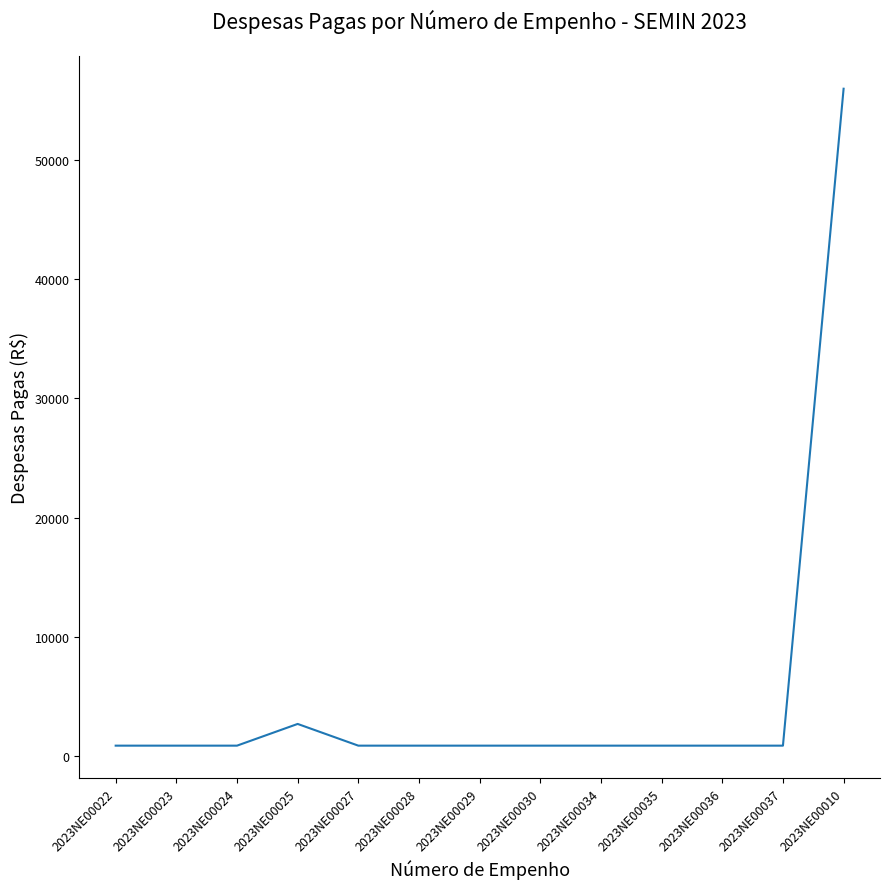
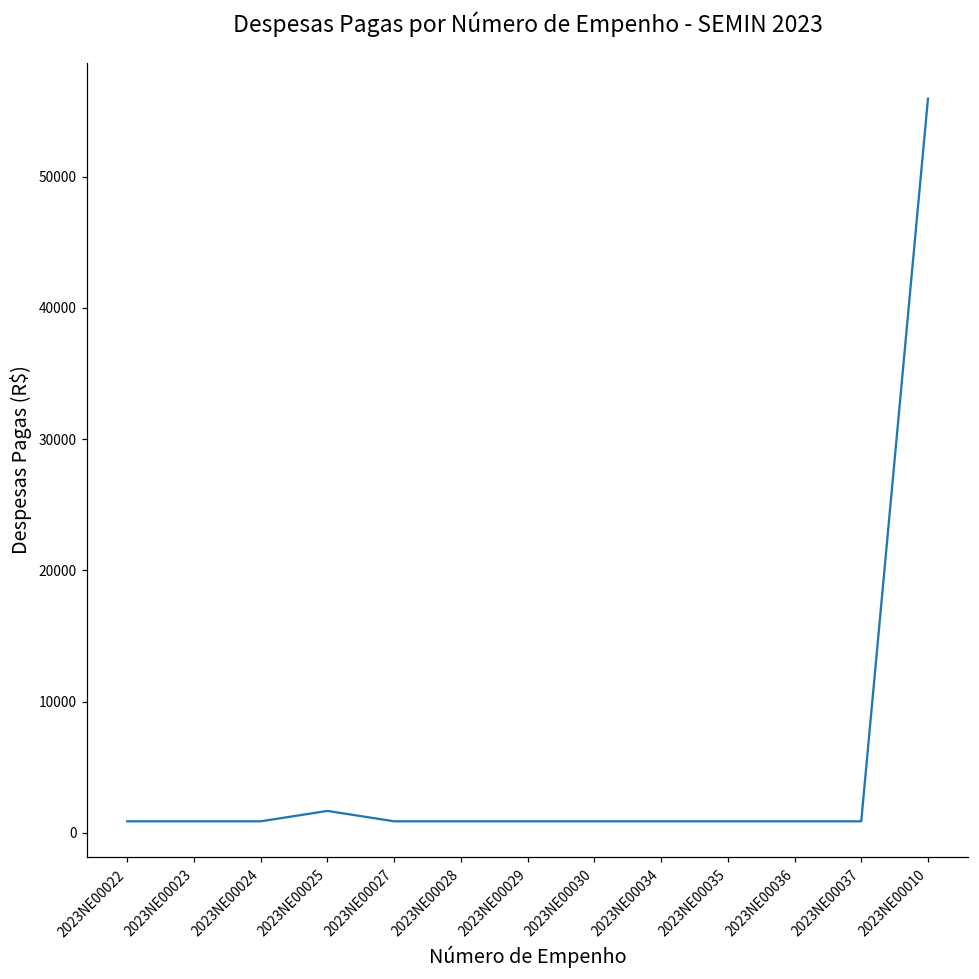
  {
    "2023NE00022": 900,
    "2023NE00023": 900,
    "2023NE00024": 900,
-   "2023NE00025": 2700,
+   "2023NE00025": 1700,
    "2023NE00027": 900,
    "2023NE00028": 900,
    "2023NE00029": 900,
    "2023NE00030": 900,
    "2023NE00034": 900,
    "2023NE00035": 900,
    "2023NE00036": 900,
    "2023NE00037": 900,
    "2023NE00010": 55900
  }
